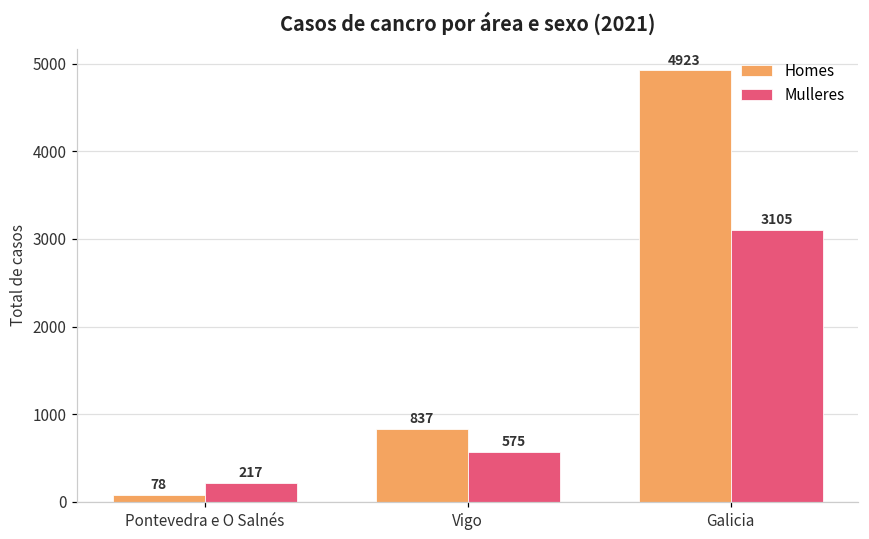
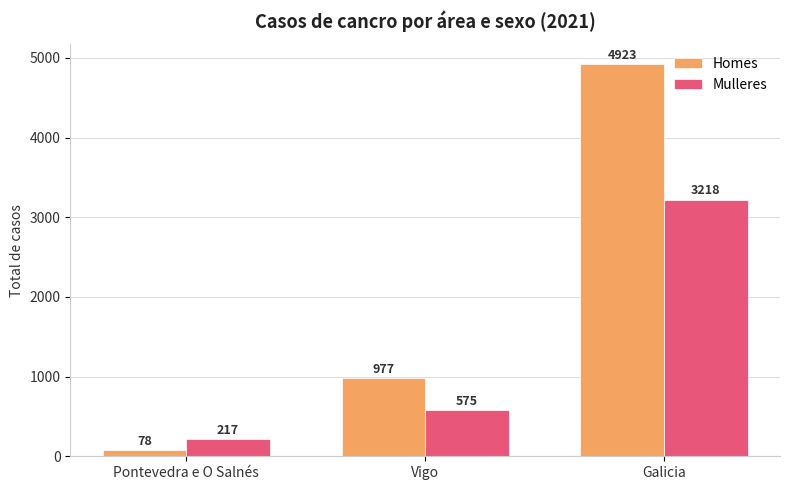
  {
    "Homes": {
      "Pontevedra e O Salnés": 78,
-     "Vigo": 837,
+     "Vigo": 977,
      "Galicia": 4923
    },
    "Mulleres": {
      "Pontevedra e O Salnés": 217,
      "Vigo": 575,
-     "Galicia": 3105
+     "Galicia": 3218
    }
  }
